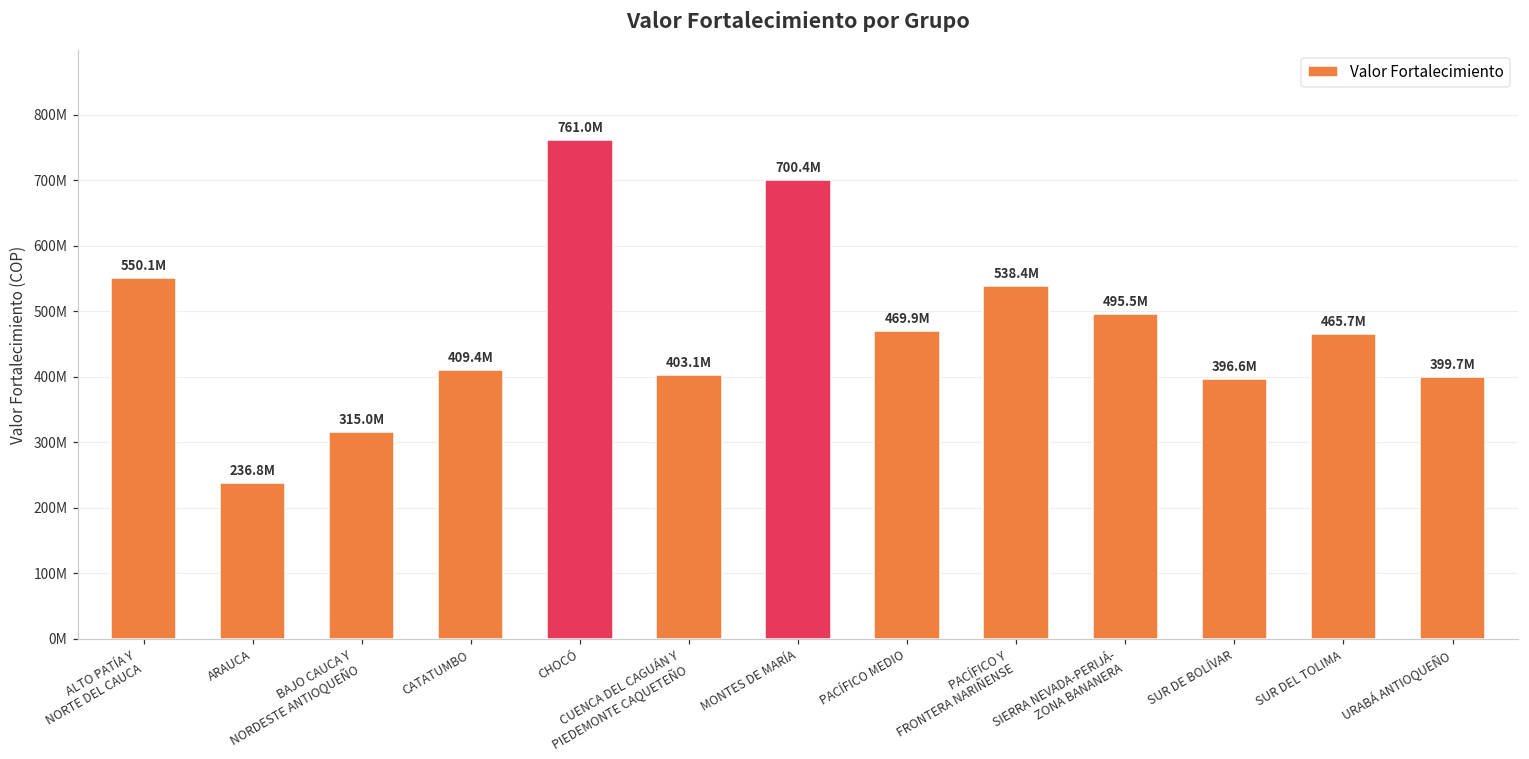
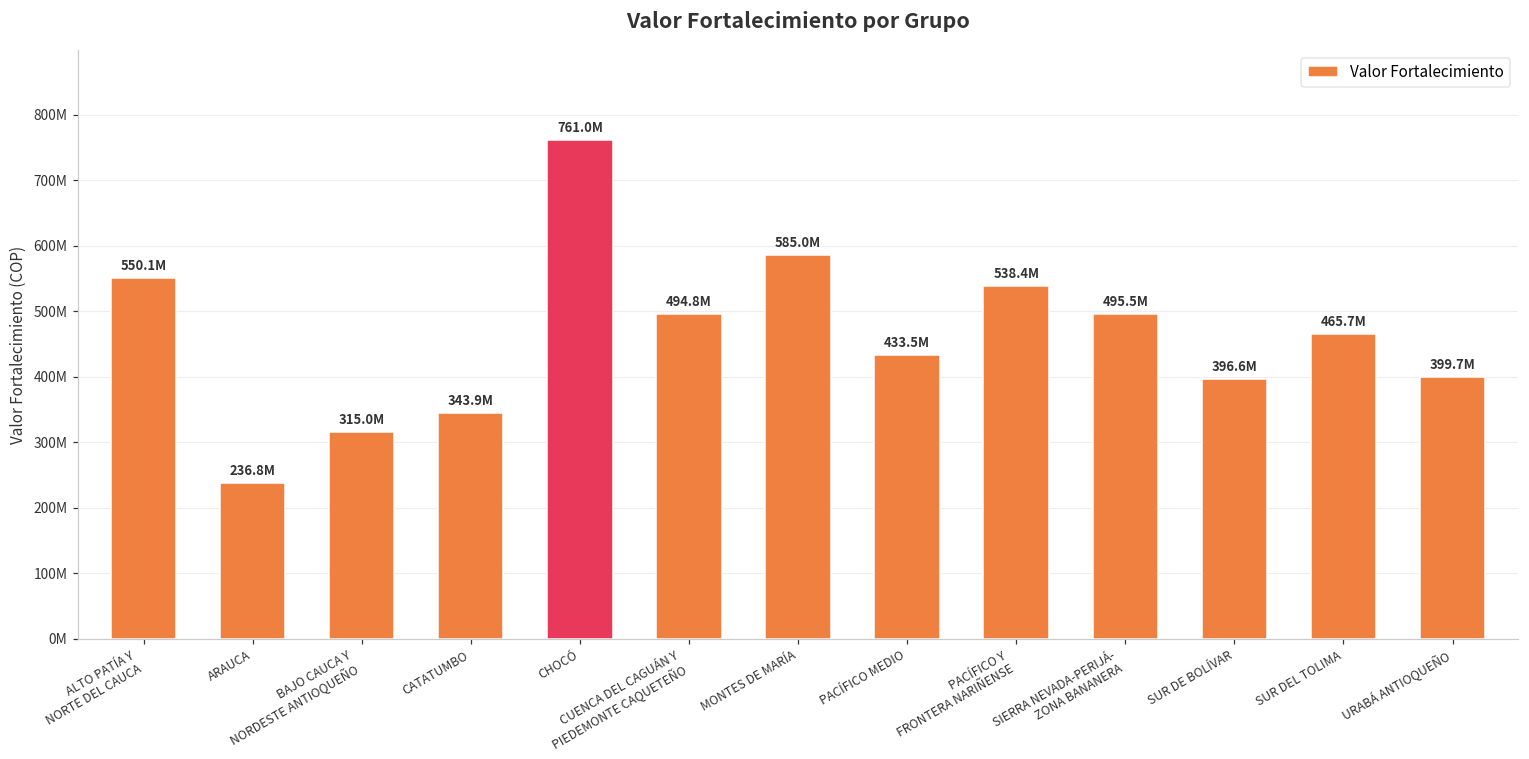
  {
    "ALTO PATÍA Y NORTE DEL CAUCA": "550.1M",
    "ARAUCA": "236.8M",
    "BAJO CAUCA Y NORDESTE ANTIOQUEÑO": "315.0M",
-   "CATATUMBO": "409.4M",
+   "CATATUMBO": "343.9M",
    "CHOCÓ": "761.0M",
-   "CUENCA DEL CAGUÁN Y PIEDEMONTE CAQUETEÑO": "403.1M",
-   "MONTES DE MARÍA": "700.4M",
-   "PACÍFICO MEDIO": "469.9M",
+   "CUENCA DEL CAGUÁN Y PIEDEMONTE CAQUETEÑO": "494.8M",
+   "MONTES DE MARÍA": "585.0M",
+   "PACÍFICO MEDIO": "433.5M",
    "PACÍFICO Y FRONTERA NARIÑENSE": "538.4M",
    "SIERRA NEVADA-PERIJÁ- ZONA BANANERA": "495.5M",
    "SUR DE BOLÍVAR": "396.6M",
    "SUR DEL TOLIMA": "465.7M",
    "URABÁ ANTIOQUEÑO": "399.7M"
  }
